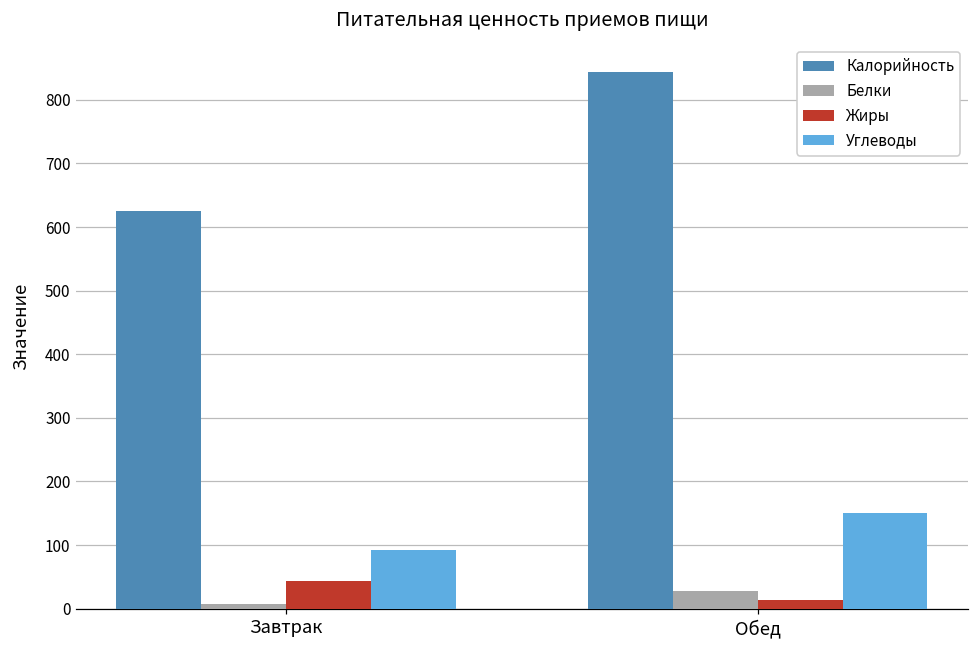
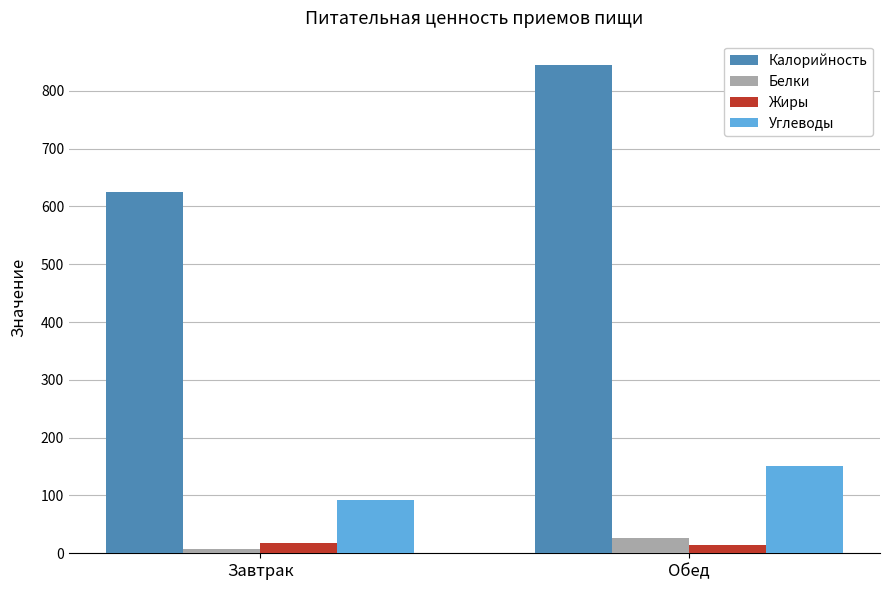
  {
    "Белки": {
      "Завтрак": 10,
      "Обед": 30
    },
    "Жиры": {
-     "Завтрак": 40,
+     "Завтрак": 20,
      "Обед": 10
    }
  }
